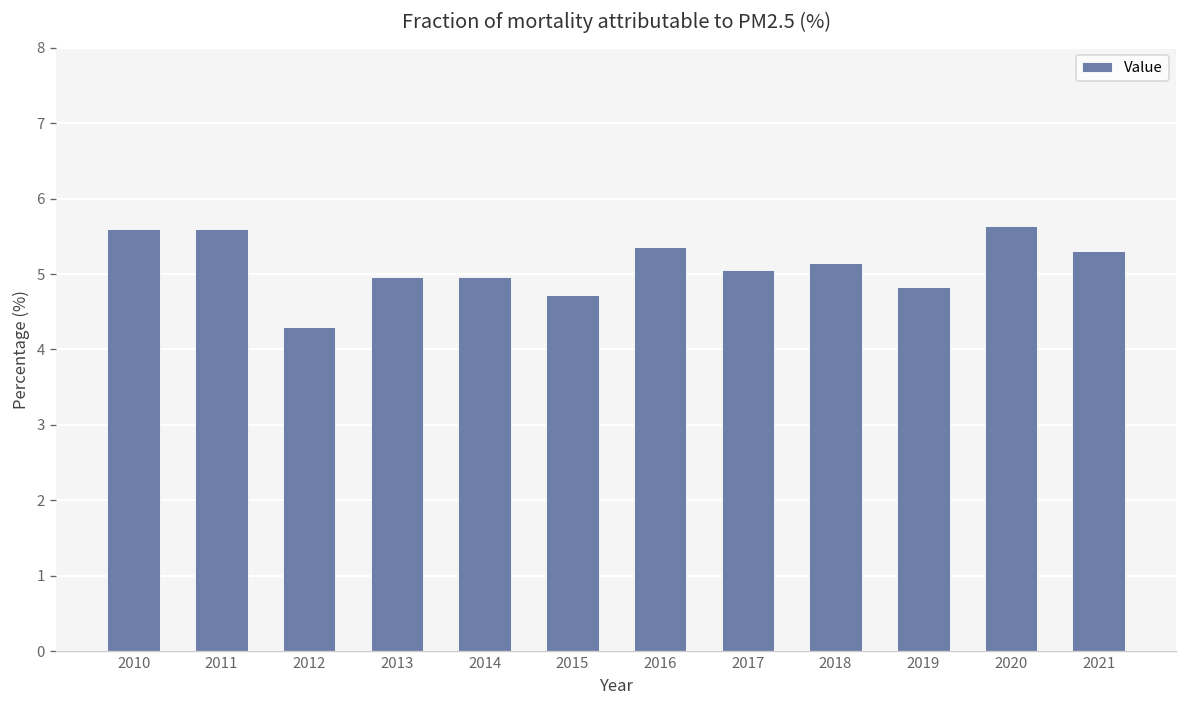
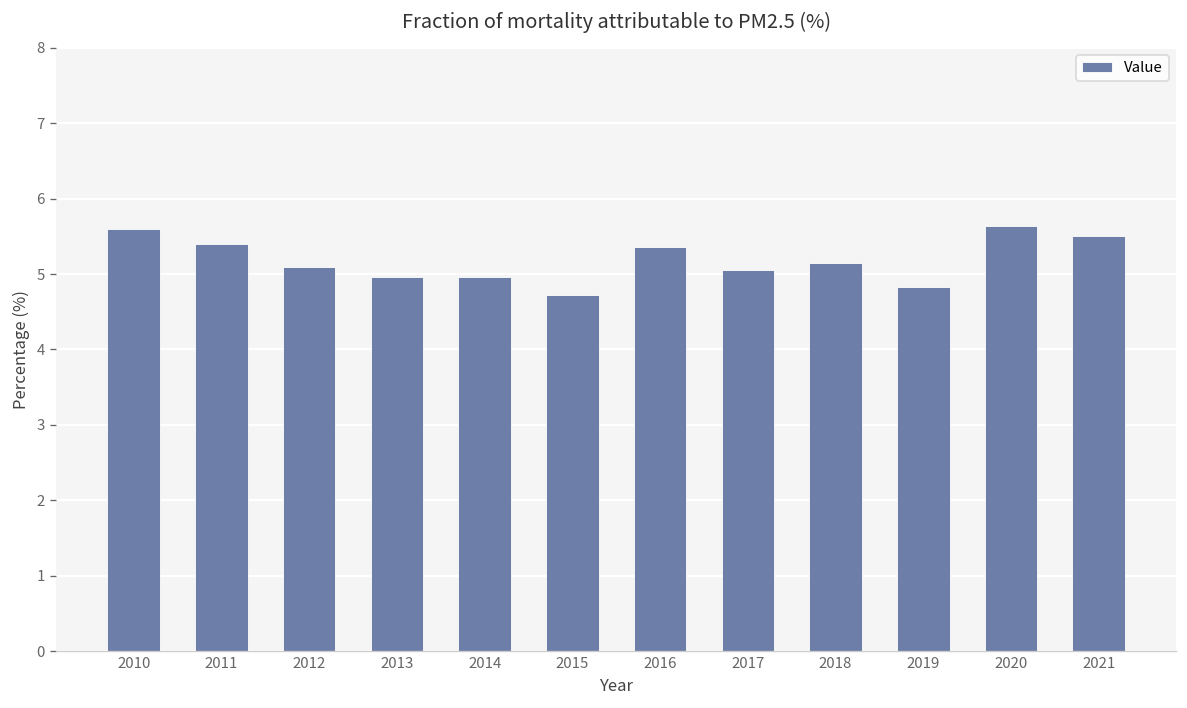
  {
    "2010": 5.6,
-   "2011": 5.6,
-   "2012": 4.3,
+   "2011": 5.4,
+   "2012": 5.1,
    "2013": 5.0,
    "2014": 5.0,
    "2015": 4.7,
    "2016": 5.4,
    "2017": 5.1,
    "2018": 5.2,
    "2019": 4.8,
    "2020": 5.6,
-   "2021": 5.3
+   "2021": 5.5
  }
